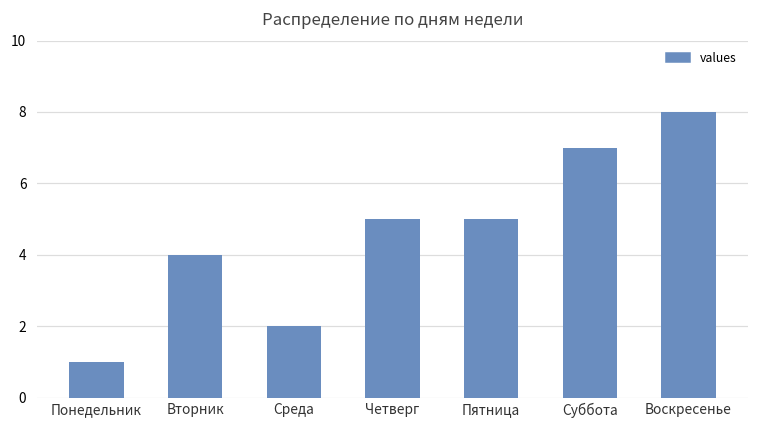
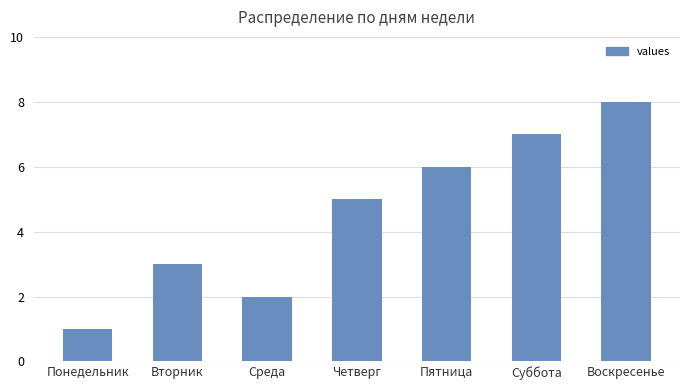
  {
    "Понедельник": 1,
-   "Вторник": 4,
+   "Вторник": 3,
    "Среда": 2,
    "Четверг": 5,
-   "Пятница": 5,
+   "Пятница": 6,
    "Суббота": 7,
    "Воскресенье": 8
  }
